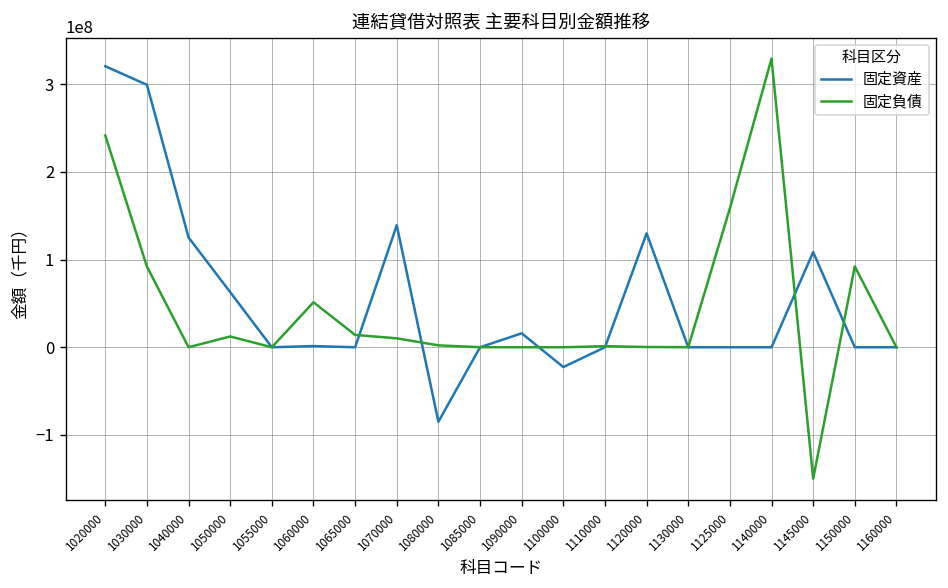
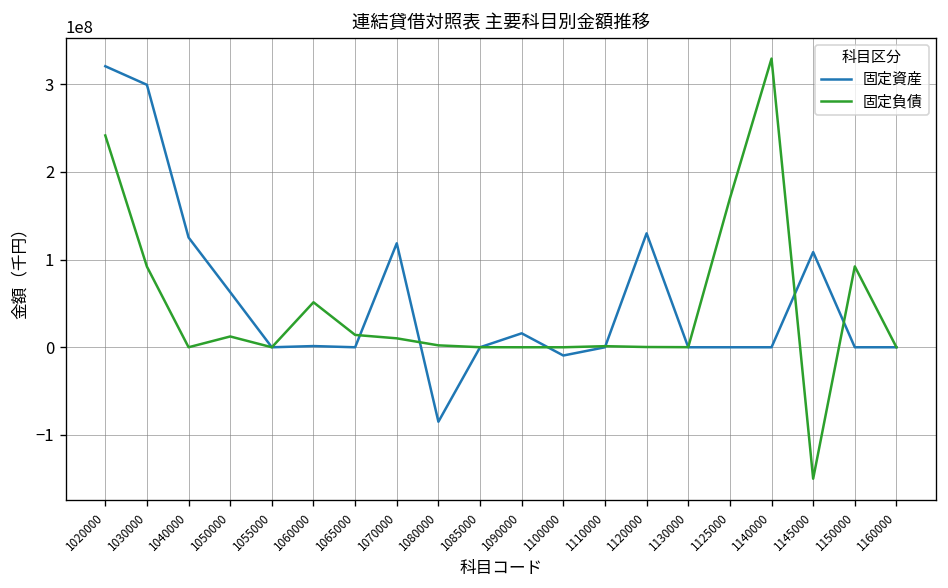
  {
    "固定資産": {
      "1020000": 320000000,
      "1030000": 300000000,
      "1040000": 130000000,
      "1050000": 60000000,
      "1060000": 0,
      "1065000": 0,
-     "1070000": 140000000,
+     "1070000": 120000000,
      "1080000": -80000000,
      "1090000": 20000000,
-     "1100000": -20000000,
+     "1100000": -10000000,
      "1120000": 130000000,
      "1125000": 0,
      "1140000": 0,
      "1145000": 110000000,
      "1150000": 0
    },
    "固定負債": {
      "1020000": 240000000,
      "1030000": 90000000,
      "1040000": 0,
      "1050000": 10000000,
      "1060000": 50000000,
      "1065000": 10000000,
      "1070000": 10000000,
      "1080000": 0,
      "1090000": 0,
      "1100000": 0,
      "1120000": 0,
-     "1125000": 160000000,
+     "1125000": 170000000,
      "1140000": 330000000,
      "1145000": -150000000,
      "1150000": 90000000
    }
  }
